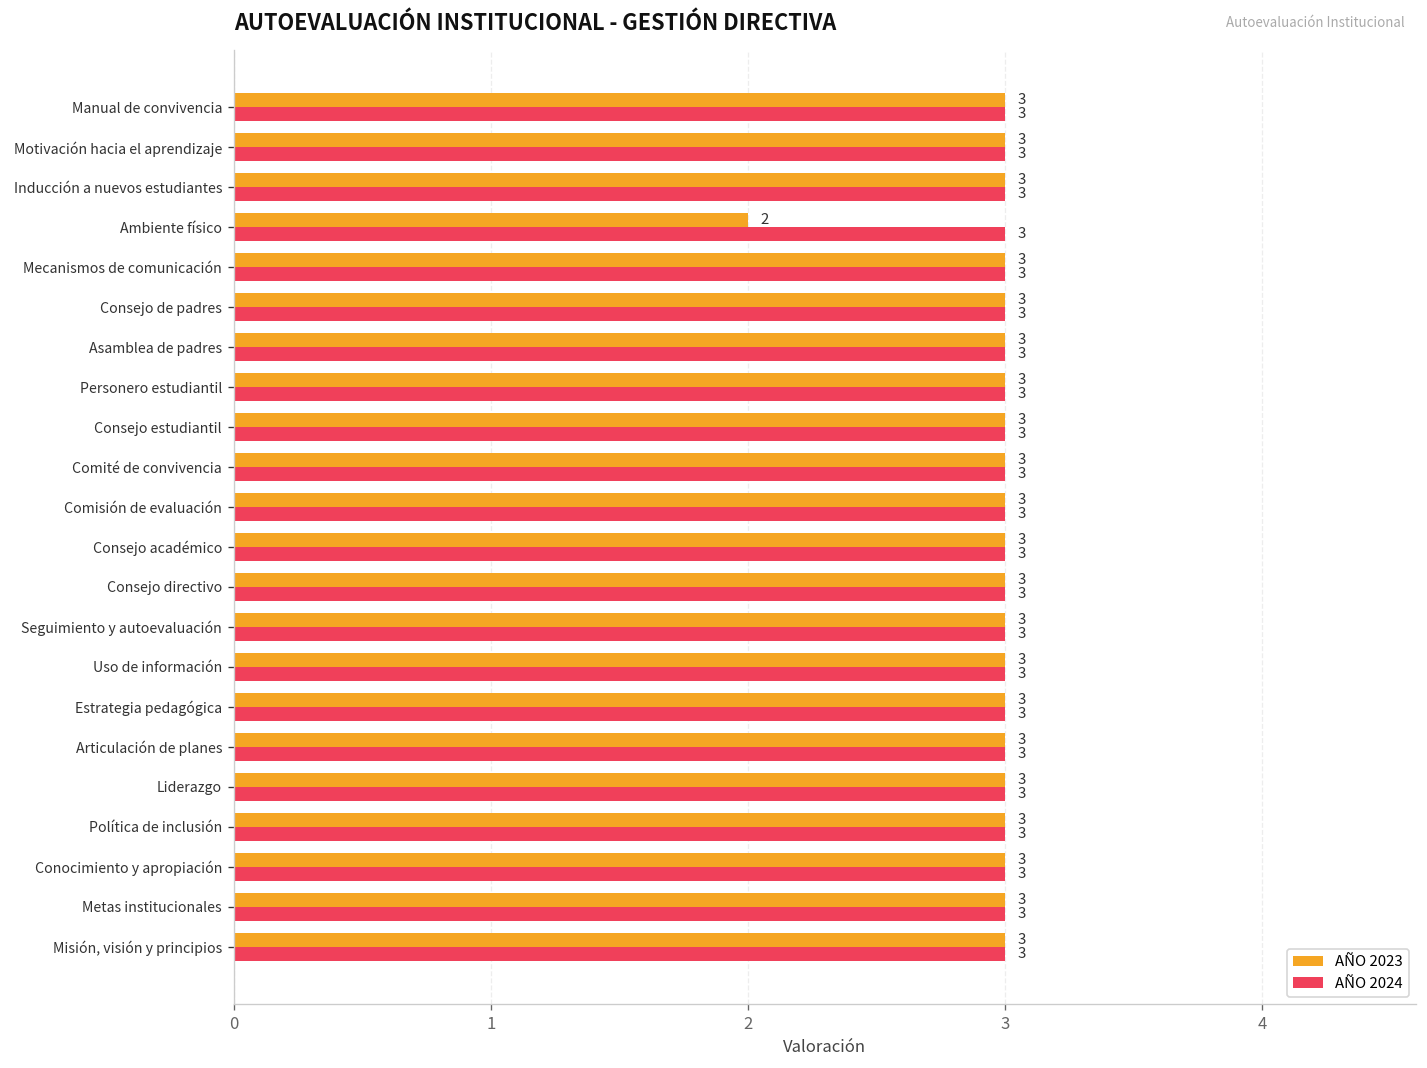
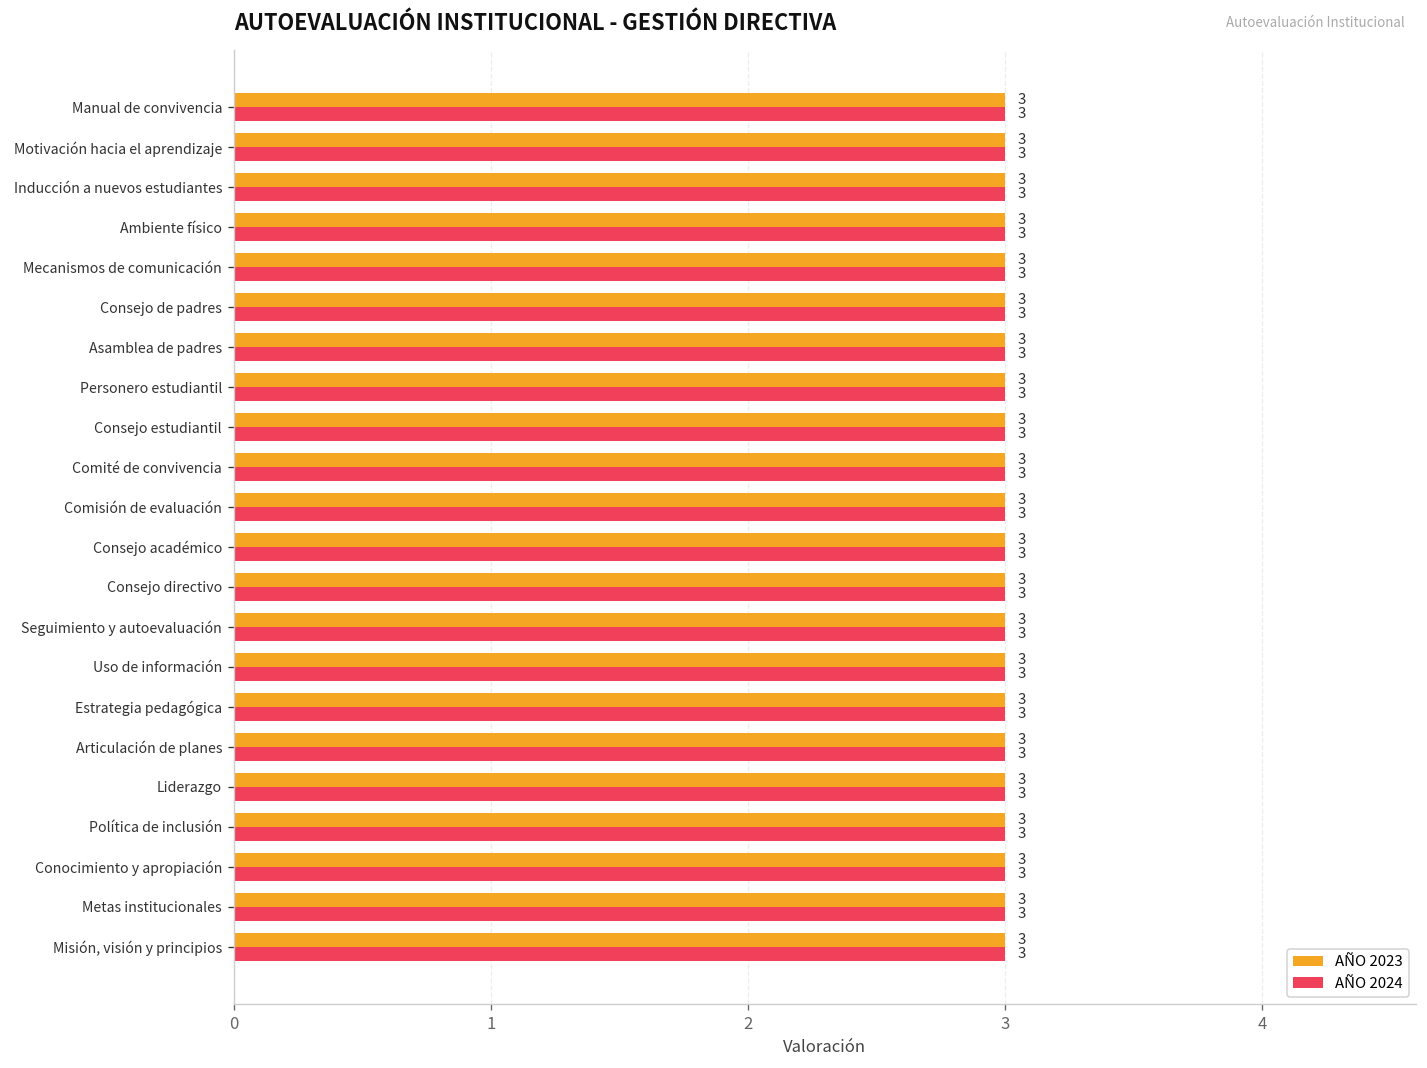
  {
    "AÑO 2023": {
      "Manual de convivencia": 3,
      "Motivación hacia el aprendizaje": 3,
      "Inducción a nuevos estudiantes": 3,
-     "Ambiente físico": 2,
+     "Ambiente físico": 3,
      "Mecanismos de comunicación": 3,
      "Consejo de padres": 3,
      "Asamblea de padres": 3,
      "Personero estudiantil": 3,
      "Consejo estudiantil": 3,
      "Comité de convivencia": 3,
      "Comisión de evaluación": 3,
      "Consejo académico": 3,
      "Consejo directivo": 3,
      "Seguimiento y autoevaluación": 3,
      "Uso de información": 3,
      "Estrategia pedagógica": 3,
      "Articulación de planes": 3,
      "Liderazgo": 3,
      "Política de inclusión": 3,
      "Conocimiento y apropiación": 3,
      "Metas institucionales": 3,
      "Misión, visión y principios": 3
    },
    "AÑO 2024": {
      "Manual de convivencia": 3,
      "Motivación hacia el aprendizaje": 3,
      "Inducción a nuevos estudiantes": 3,
      "Ambiente físico": 3,
      "Mecanismos de comunicación": 3,
      "Consejo de padres": 3,
      "Asamblea de padres": 3,
      "Personero estudiantil": 3,
      "Consejo estudiantil": 3,
      "Comité de convivencia": 3,
      "Comisión de evaluación": 3,
      "Consejo académico": 3,
      "Consejo directivo": 3,
      "Seguimiento y autoevaluación": 3,
      "Uso de información": 3,
      "Estrategia pedagógica": 3,
      "Articulación de planes": 3,
      "Liderazgo": 3,
      "Política de inclusión": 3,
      "Conocimiento y apropiación": 3,
      "Metas institucionales": 3,
      "Misión, visión y principios": 3
    }
  }
